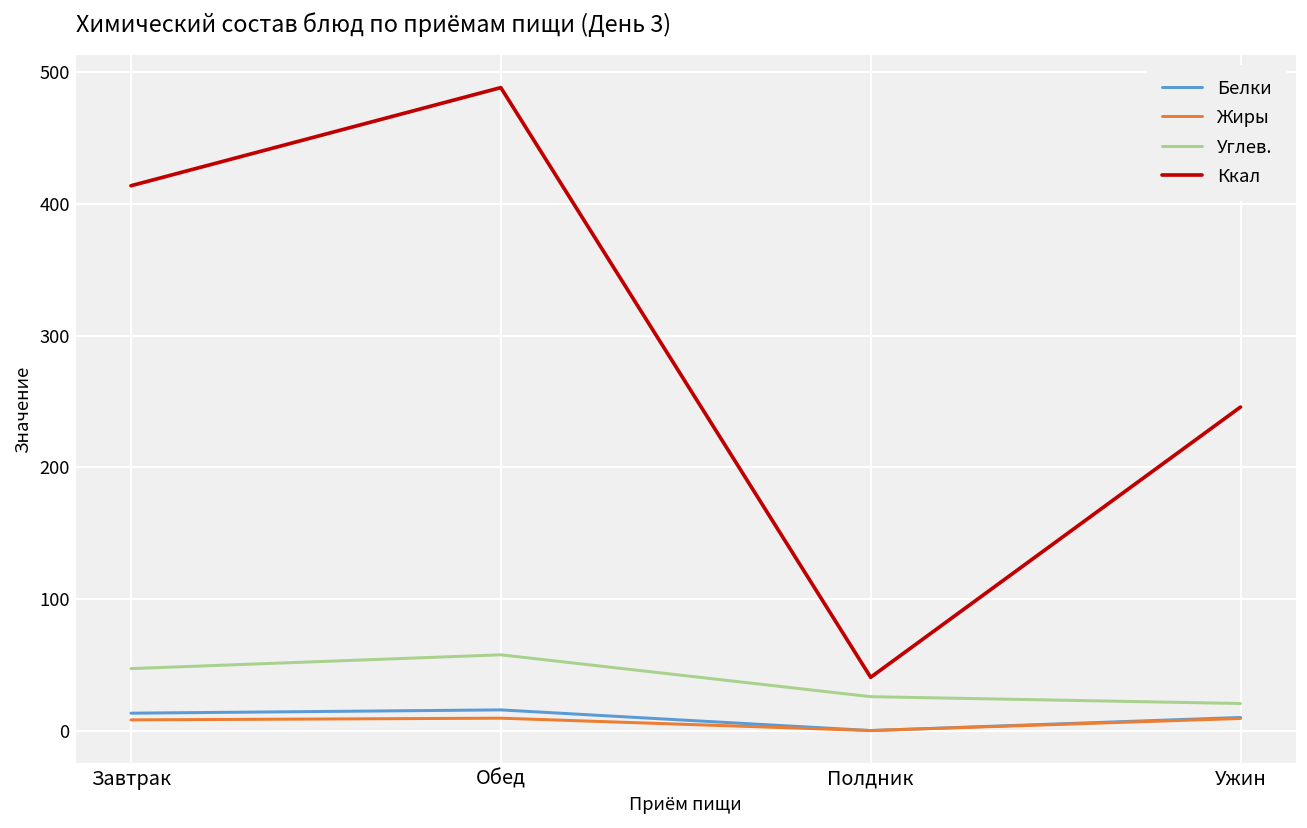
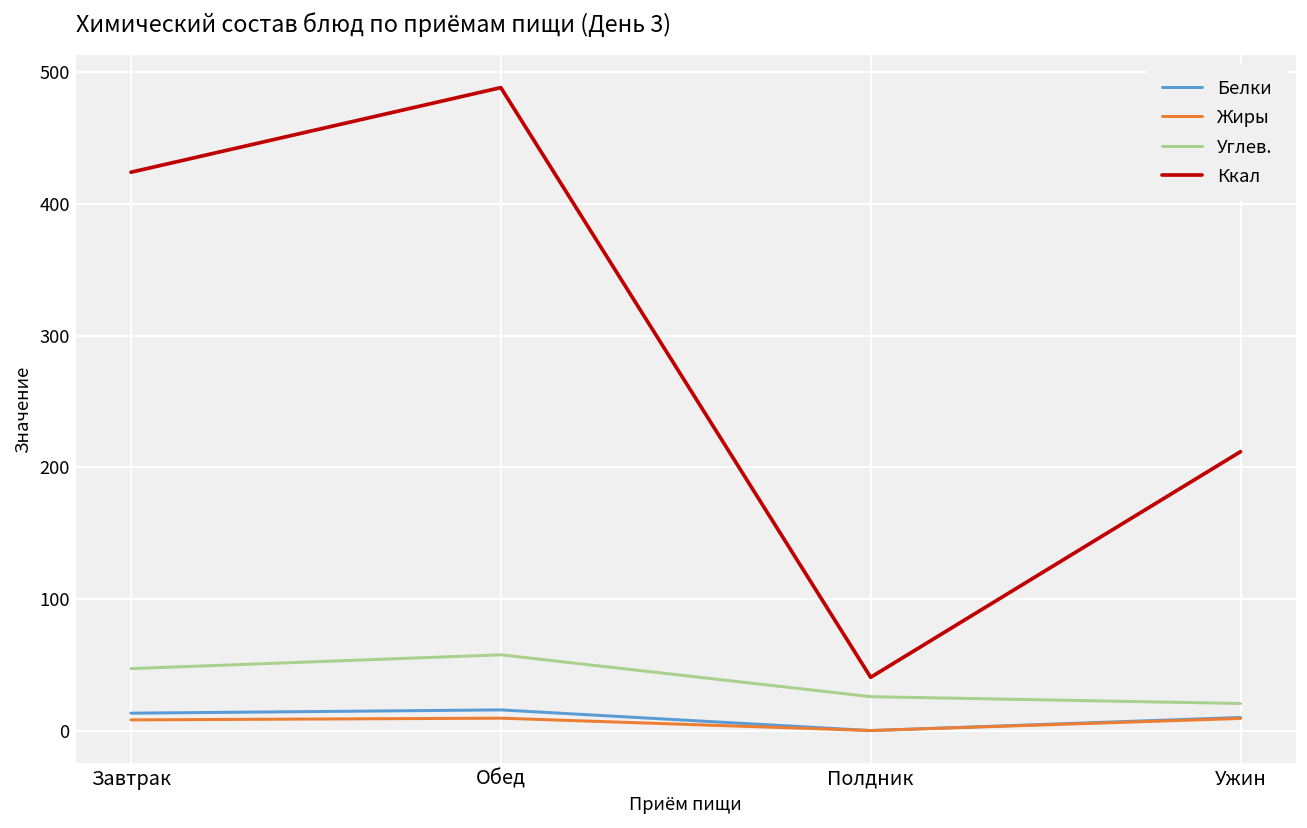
  {
    "Белки": {
      "Завтрак": 14,
      "Обед": 16
    },
    "Жиры": {
      "Завтрак": 8,
      "Обед": 10
    },
    "Углев.": {
      "Завтрак": 47,
      "Обед": 58,
      "Полдник": 26,
      "Ужин": 21
    },
    "Ккал": {
-     "Завтрак": 414,
+     "Завтрак": 424,
      "Обед": 488,
      "Полдник": 41,
-     "Ужин": 246
+     "Ужин": 212
    }
  }
